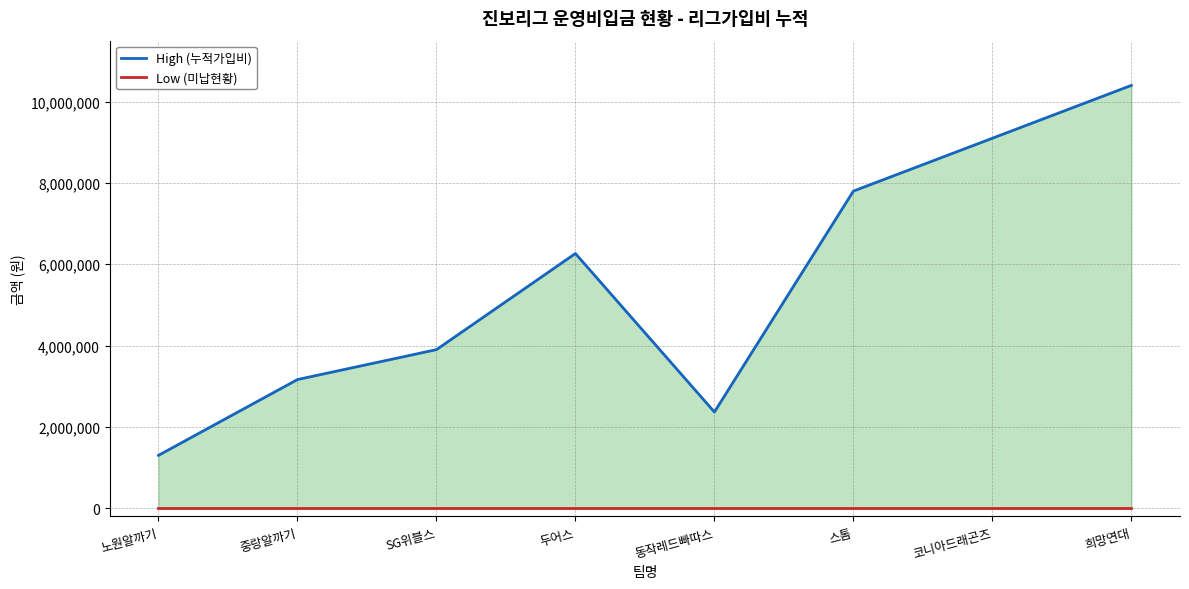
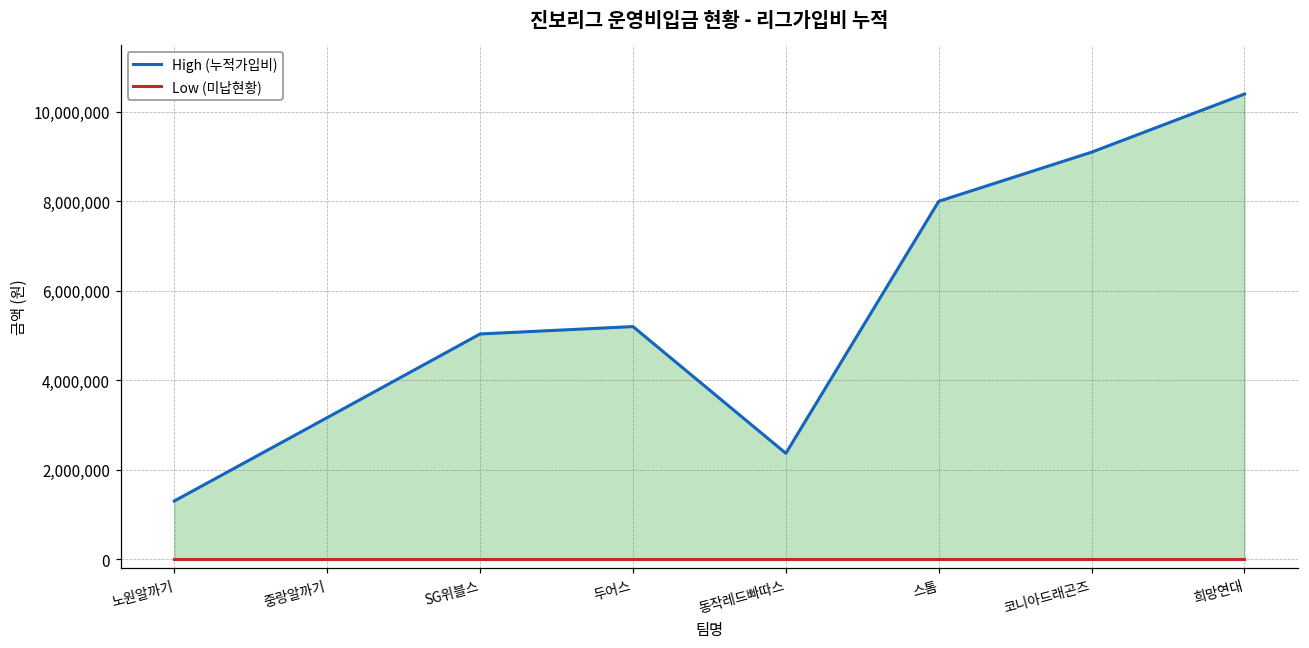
  {
    "High (누적가입비)": {
      "노원알까기": "1,300,000",
      "중랑알까기": "3,200,000",
-     "SG위블스": "3,900,000",
-     "두어스": "6,300,000",
+     "SG위블스": "5,000,000",
+     "두어스": "5,200,000",
      "동작레드빠따스": "2,400,000",
-     "스톰": "7,800,000",
+     "스톰": "8,000,000",
      "코니아드래곤즈": "9,100,000",
      "희망연대": "10,400,000"
    },
    "Low (미납현황)": {
      "노원알까기": "0",
      "중랑알까기": "0",
      "SG위블스": "0",
      "두어스": "0",
      "동작레드빠따스": "0",
      "스톰": "0",
      "코니아드래곤즈": "0",
      "희망연대": "0"
    }
  }
